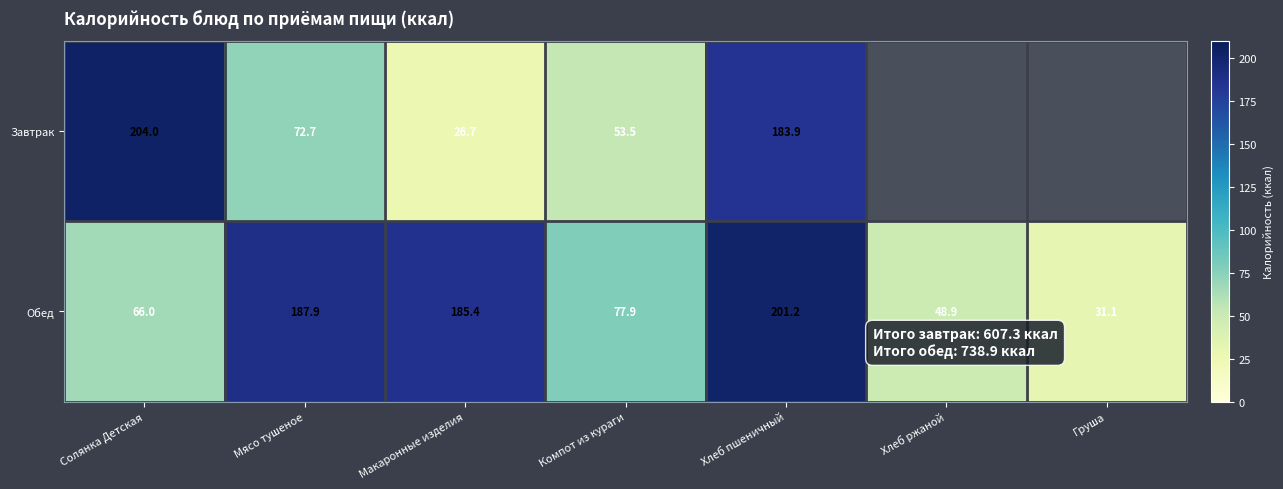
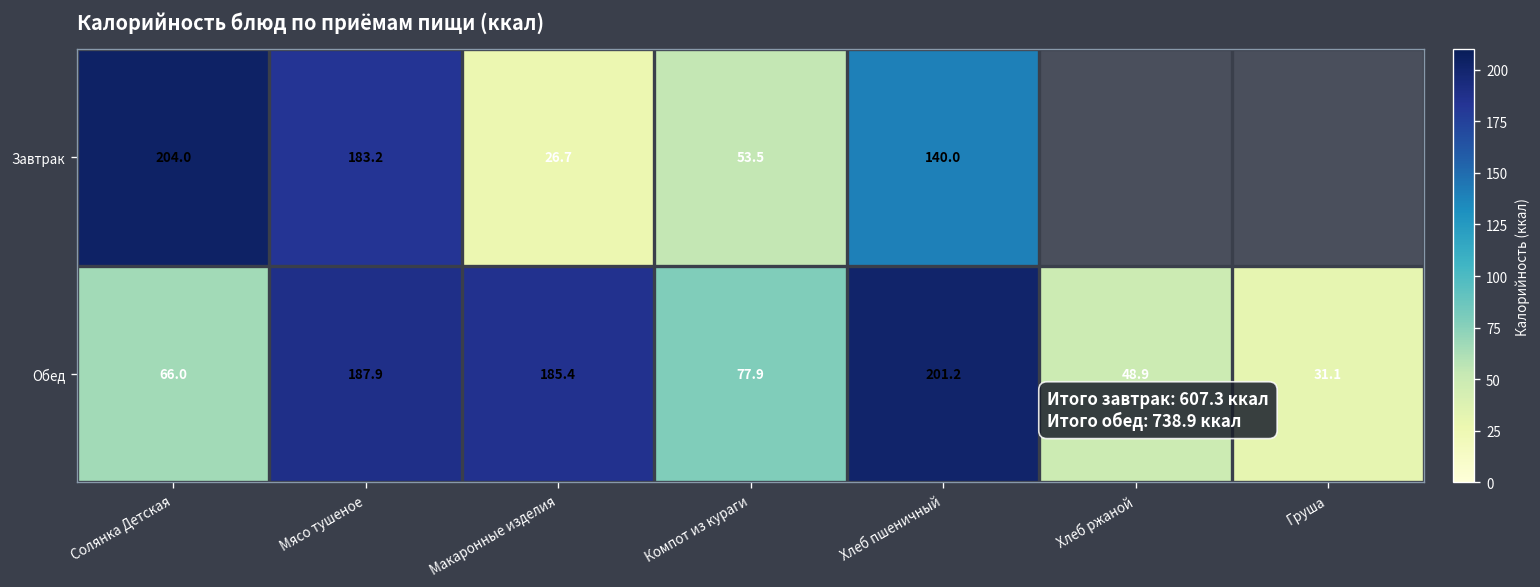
  {
    "Завтрак": {
      "Солянка Детская": 204.0,
-     "Мясо тушеное": 72.7,
+     "Мясо тушеное": 183.2,
      "Макаронные изделия": 26.7,
      "Компот из кураги": 53.5,
-     "Хлеб пшеничный": 183.9
+     "Хлеб пшеничный": 140.0
    },
    "Обед": {
      "Солянка Детская": 66.0,
      "Мясо тушеное": 187.9,
      "Макаронные изделия": 185.4,
      "Компот из кураги": 77.9,
      "Хлеб пшеничный": 201.2,
      "Хлеб ржаной": 48.9,
      "Груша": 31.1
    }
  }
